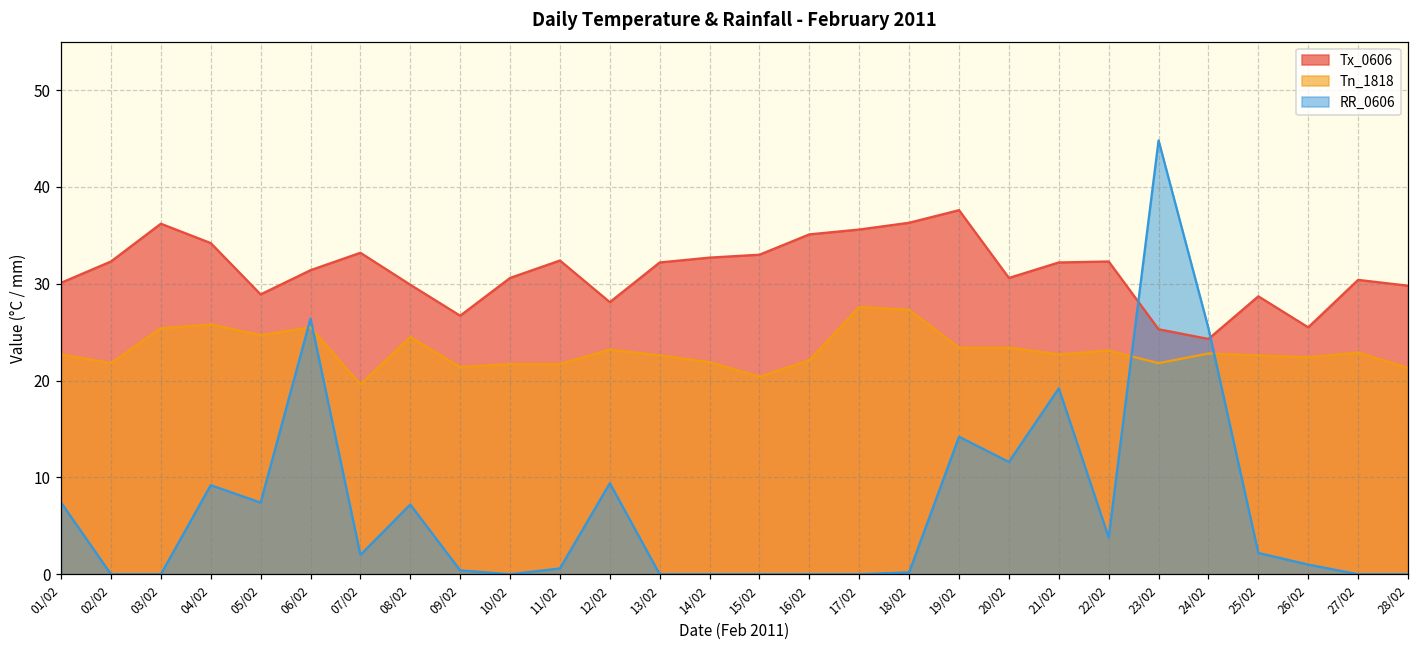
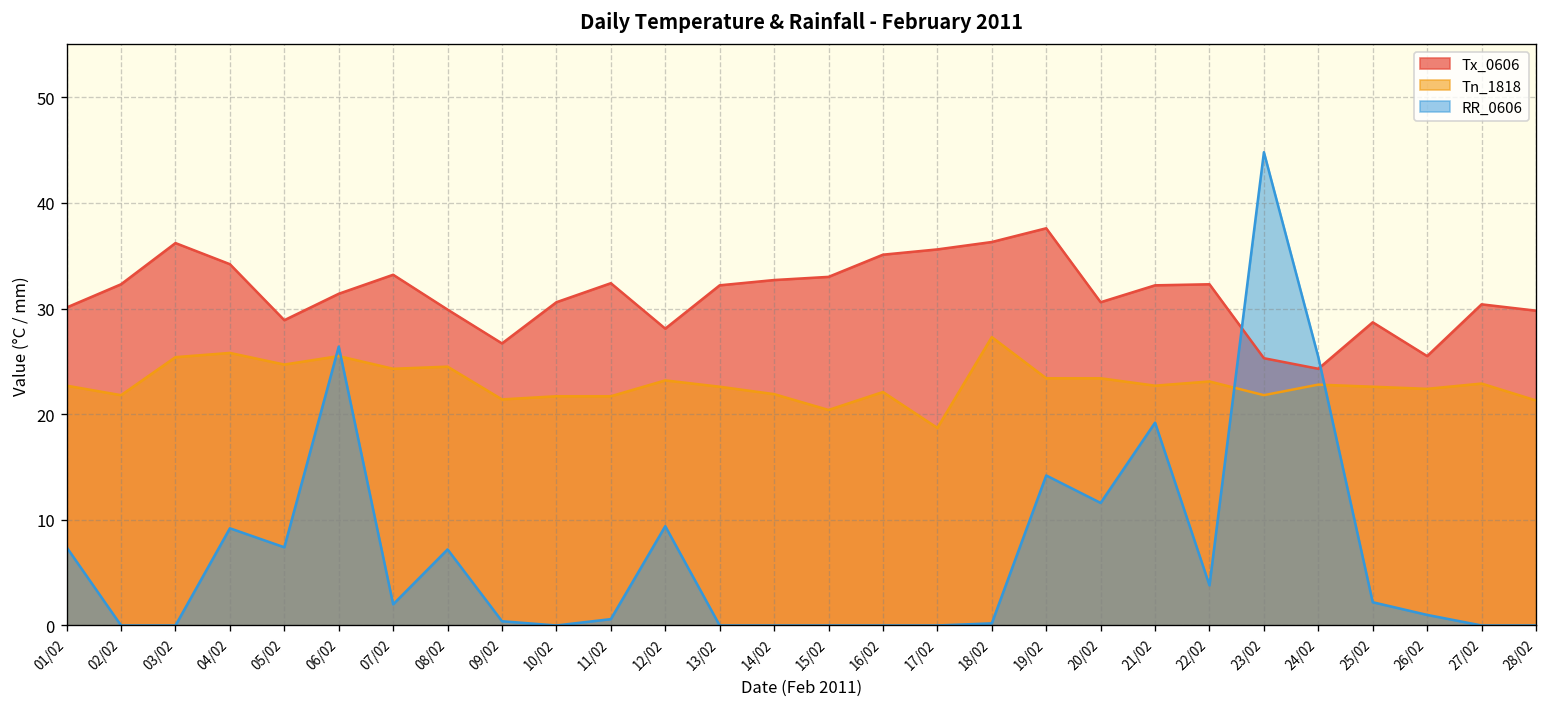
  {
    "Tx_0606": {
      "01/02": 30,
      "02/02": 32,
      "03/02": 36,
      "04/02": 34,
      "05/02": 29,
      "06/02": 31,
      "07/02": 33,
      "08/02": 30,
      "09/02": 27,
      "10/02": 31,
      "11/02": 32,
      "12/02": 28,
      "13/02": 32,
      "14/02": 33,
      "15/02": 33,
      "16/02": 35,
      "17/02": 36,
      "18/02": 36,
      "19/02": 38,
      "20/02": 31,
      "21/02": 32,
      "22/02": 32,
      "23/02": 25,
      "24/02": 24,
      "25/02": 29,
      "26/02": 26,
      "27/02": 30,
      "28/02": 30
    },
    "Tn_1818": {
      "01/02": 23,
      "02/02": 22,
      "03/02": 25,
      "04/02": 26,
      "05/02": 25,
      "06/02": 26,
-     "07/02": 20,
+     "07/02": 24,
      "08/02": 25,
      "09/02": 21,
      "10/02": 22,
      "11/02": 22,
      "12/02": 23,
      "13/02": 23,
      "14/02": 22,
      "15/02": 20,
      "16/02": 22,
-     "17/02": 28,
+     "17/02": 19,
      "18/02": 27,
      "19/02": 23,
      "20/02": 23,
      "21/02": 23,
      "22/02": 23,
      "23/02": 22,
      "24/02": 23,
      "25/02": 23,
      "26/02": 22,
      "27/02": 23,
      "28/02": 21
    },
    "RR_0606": {
      "01/02": 7,
      "02/02": 0,
      "03/02": 0,
      "04/02": 9,
      "05/02": 7,
      "06/02": 26,
      "07/02": 2,
      "08/02": 7,
      "09/02": 0,
      "10/02": 0,
      "11/02": 1,
      "12/02": 9,
      "13/02": 0,
      "14/02": 0,
      "15/02": 0,
      "16/02": 0,
      "17/02": 0,
      "18/02": 0,
      "19/02": 14,
      "20/02": 12,
      "21/02": 19,
      "22/02": 4,
      "23/02": 45,
      "24/02": 25,
      "25/02": 2,
      "26/02": 1,
      "27/02": 0,
      "28/02": 0
    }
  }
